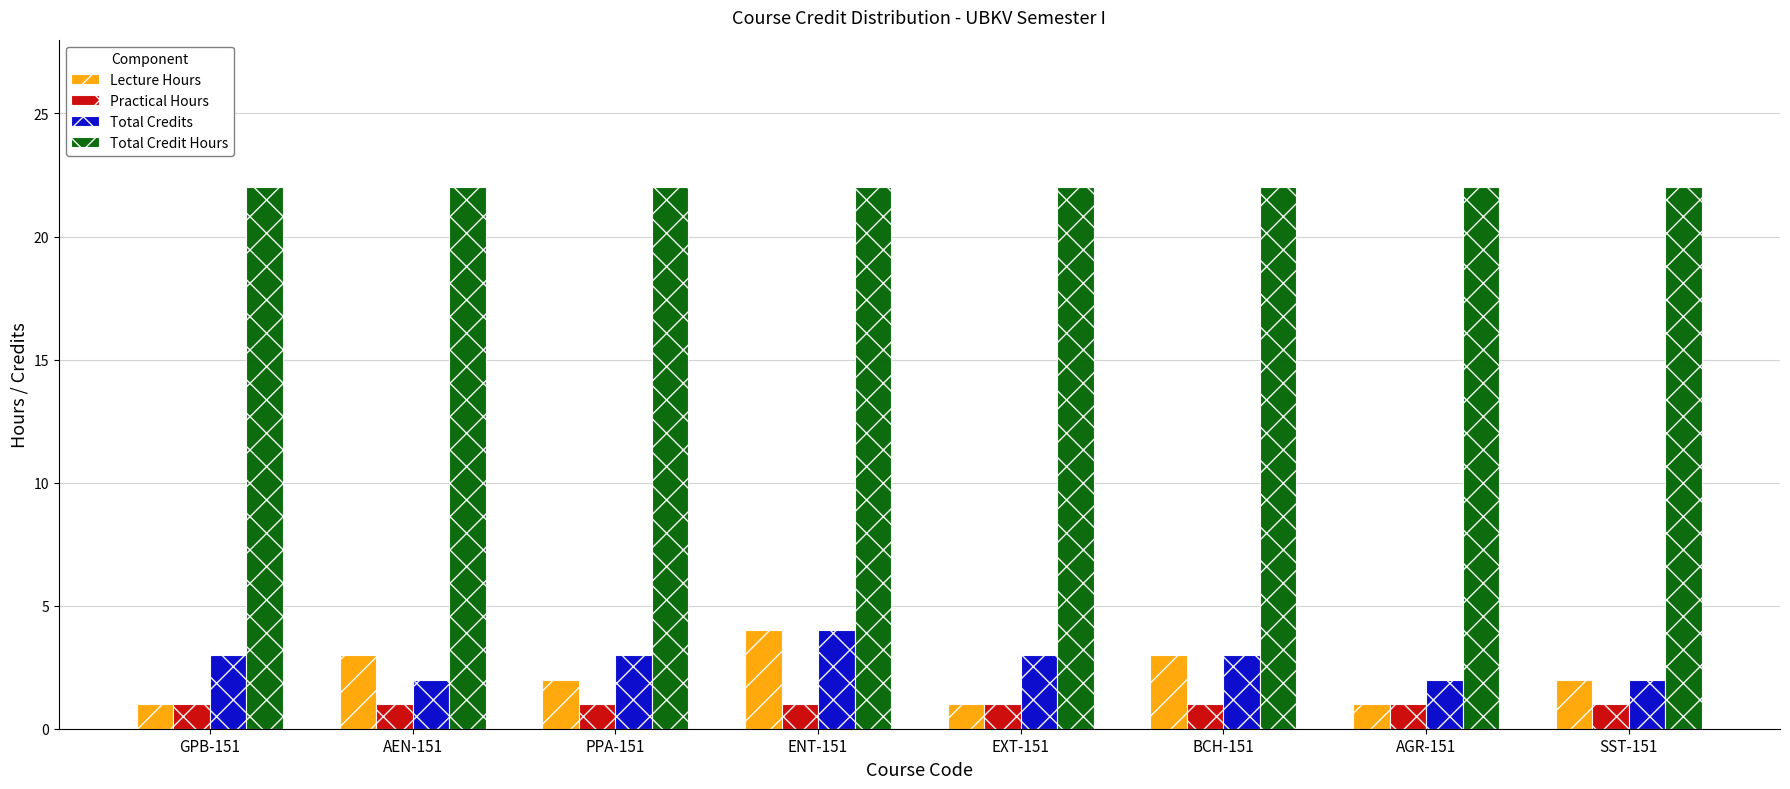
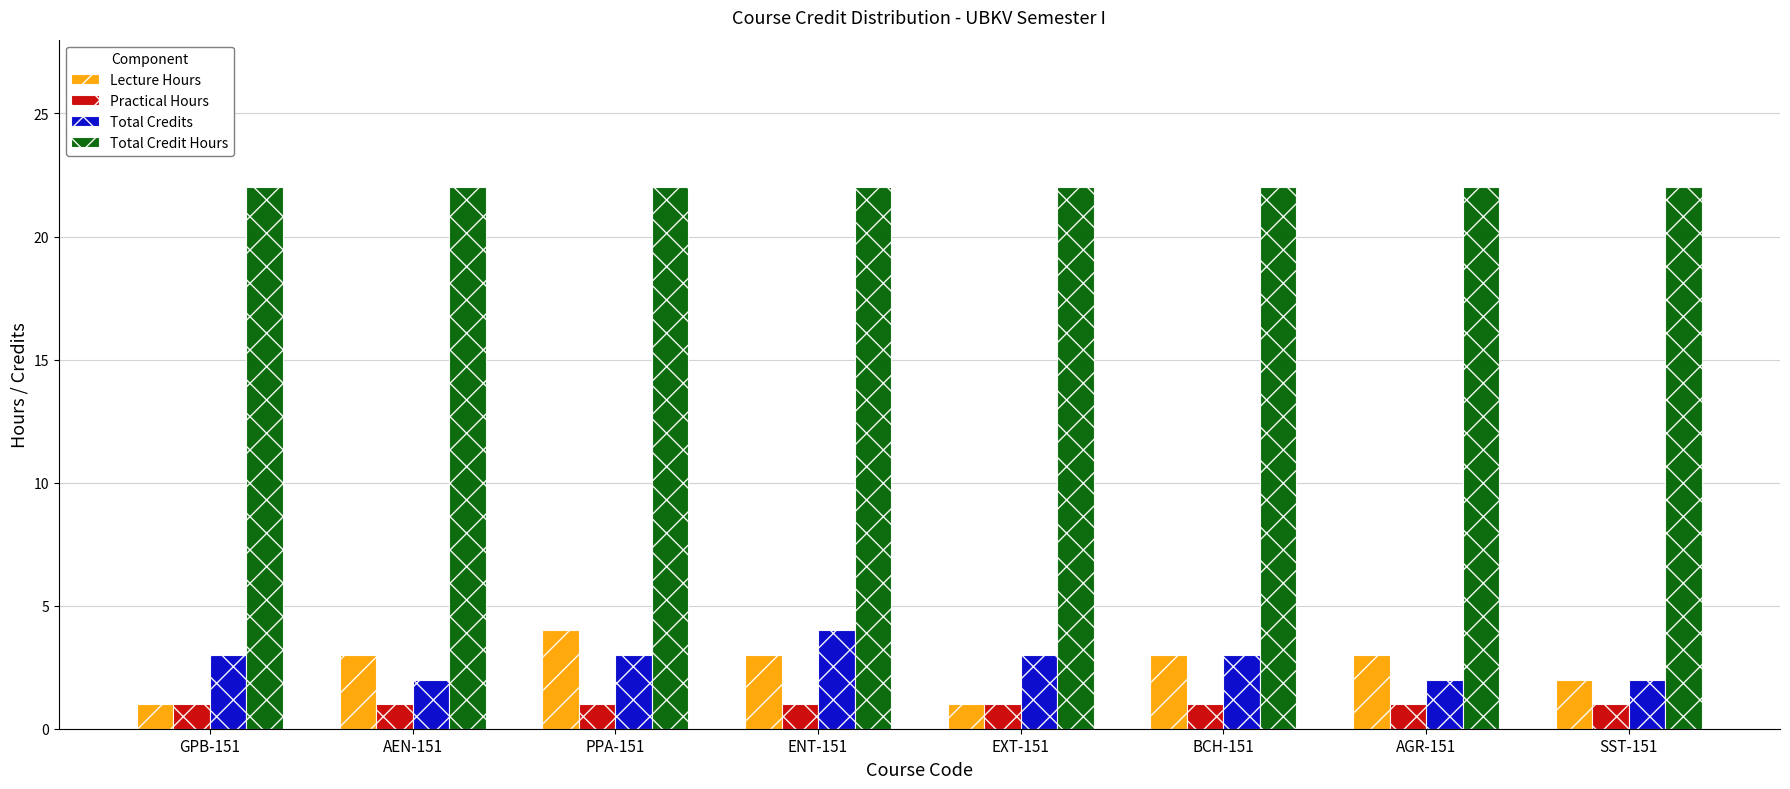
  {
    "Lecture Hours": {
      "GPB-151": 1,
      "AEN-151": 3,
-     "PPA-151": 2,
-     "ENT-151": 4,
+     "PPA-151": 4,
+     "ENT-151": 3,
      "EXT-151": 1,
      "BCH-151": 3,
-     "AGR-151": 1,
+     "AGR-151": 3,
      "SST-151": 2
    },
    "Practical Hours": {
      "GPB-151": 1,
      "AEN-151": 1,
      "PPA-151": 1,
      "ENT-151": 1,
      "EXT-151": 1,
      "BCH-151": 1,
      "AGR-151": 1,
      "SST-151": 1
    },
    "Total Credits": {
      "GPB-151": 3,
      "AEN-151": 2,
      "PPA-151": 3,
      "ENT-151": 4,
      "EXT-151": 3,
      "BCH-151": 3,
      "AGR-151": 2,
      "SST-151": 2
    },
    "Total Credit Hours": {
      "GPB-151": 22,
      "AEN-151": 22,
      "PPA-151": 22,
      "ENT-151": 22,
      "EXT-151": 22,
      "BCH-151": 22,
      "AGR-151": 22,
      "SST-151": 22
    }
  }
